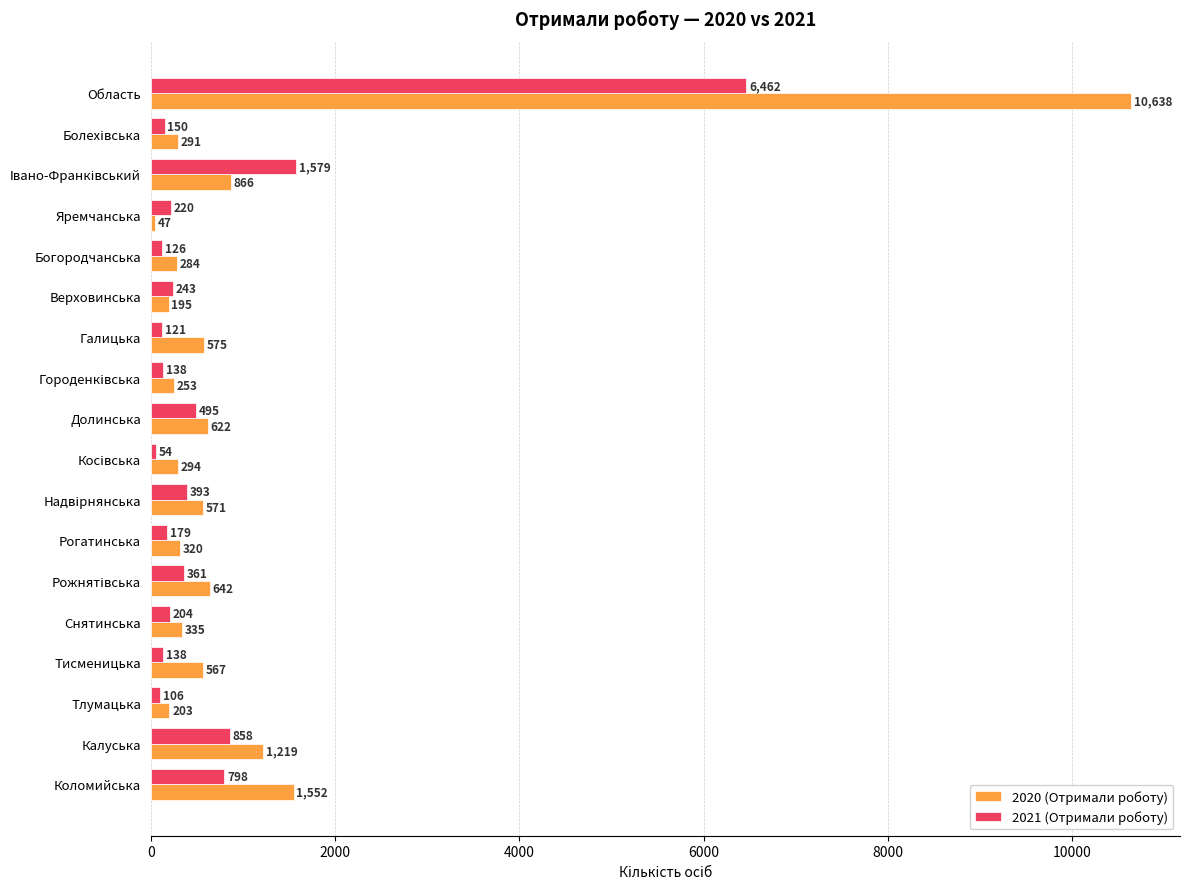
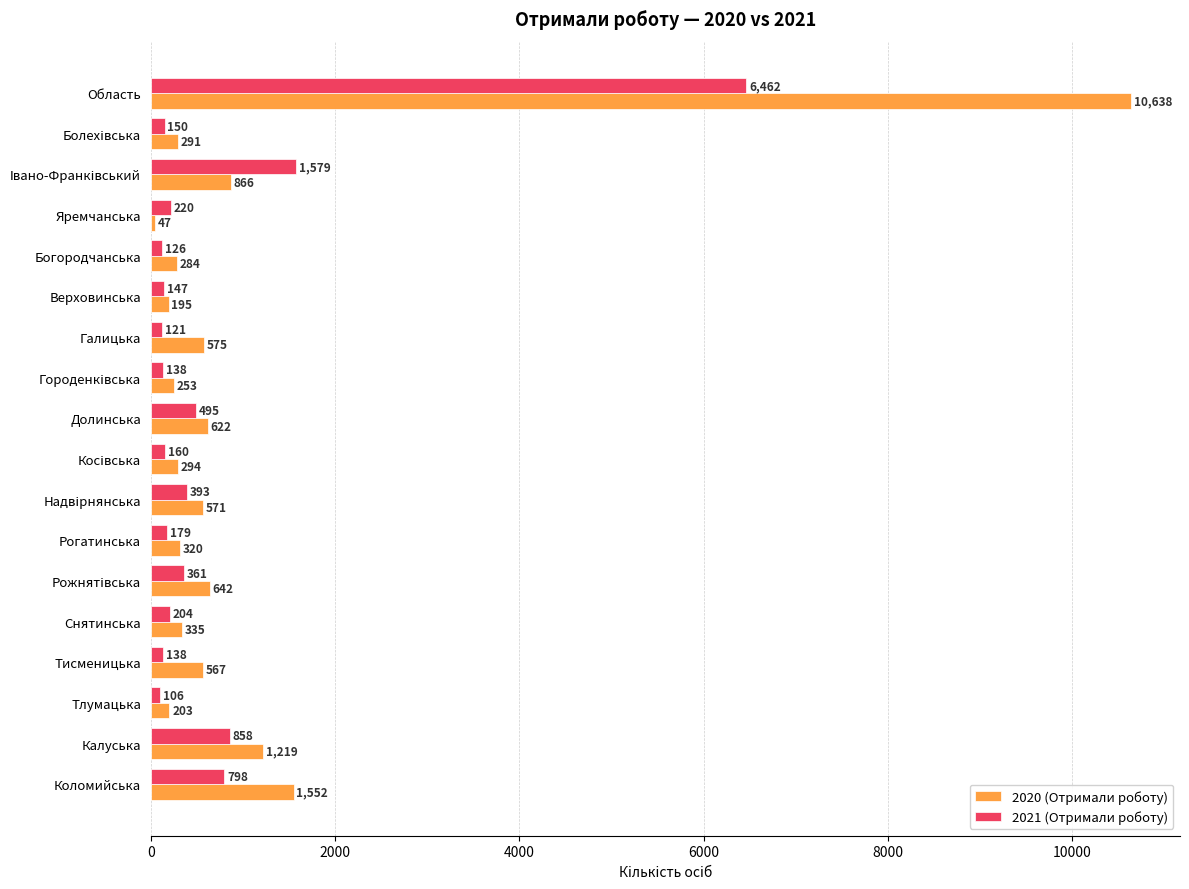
  {
    "2020 (Отримали роботу)": {
      "Область": "10,638",
      "Болехівська": "291",
      "Івано-Франківський": "866",
      "Яремчанська": "47",
      "Богородчанська": "284",
      "Верховинська": "195",
      "Галицька": "575",
      "Городенківська": "253",
      "Долинська": "622",
      "Косівська": "294",
      "Надвірнянська": "571",
      "Рогатинська": "320",
      "Рожнятівська": "642",
      "Снятинська": "335",
      "Тисменицька": "567",
      "Тлумацька": "203",
      "Калуська": "1,219",
      "Коломийська": "1,552"
    },
    "2021 (Отримали роботу)": {
      "Область": "6,462",
      "Болехівська": "150",
      "Івано-Франківський": "1,579",
      "Яремчанська": "220",
      "Богородчанська": "126",
-     "Верховинська": "243",
+     "Верховинська": "147",
      "Галицька": "121",
      "Городенківська": "138",
      "Долинська": "495",
-     "Косівська": "54",
+     "Косівська": "160",
      "Надвірнянська": "393",
      "Рогатинська": "179",
      "Рожнятівська": "361",
      "Снятинська": "204",
      "Тисменицька": "138",
      "Тлумацька": "106",
      "Калуська": "858",
      "Коломийська": "798"
    }
  }
